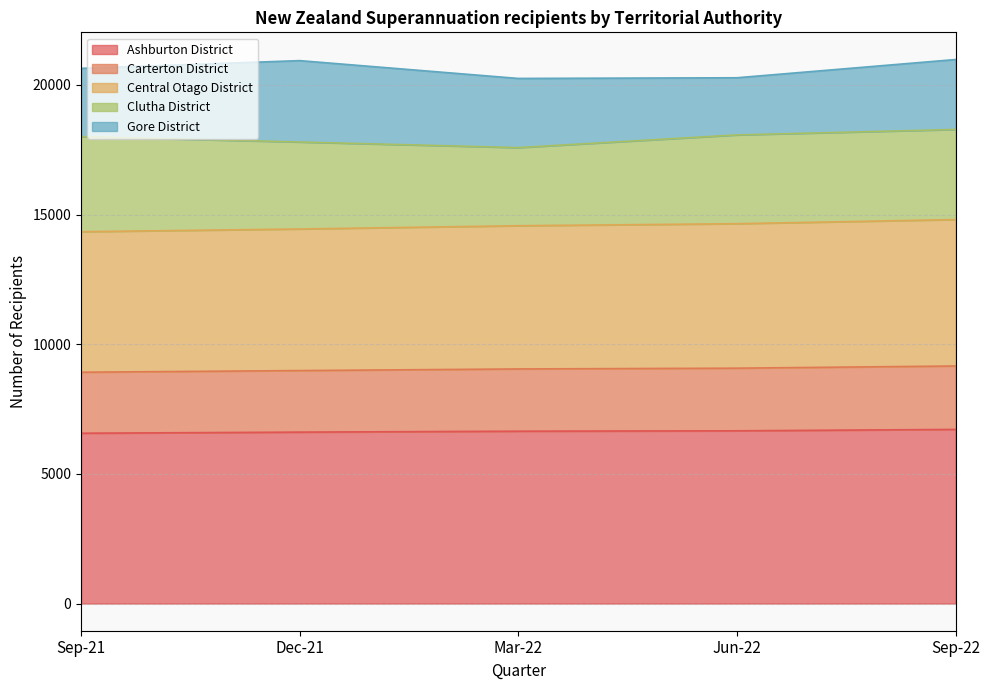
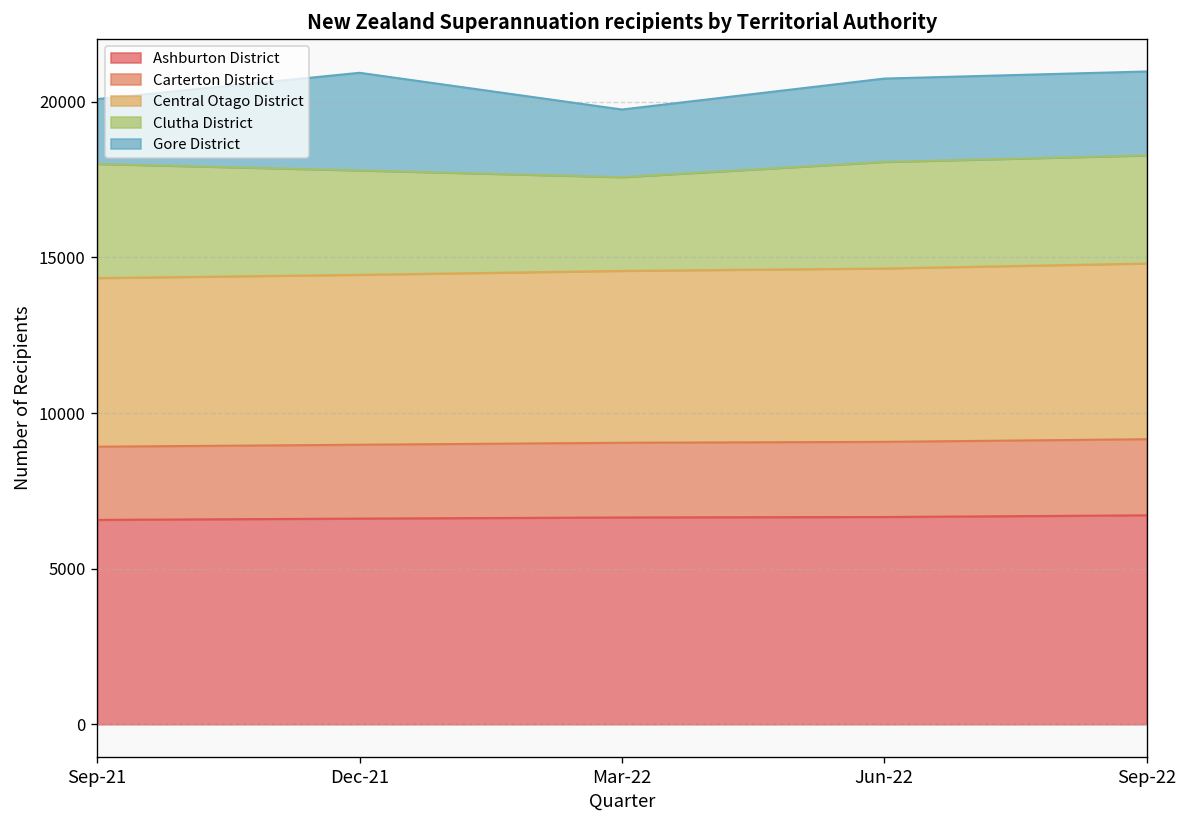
  {
    "Clutha District": {
      "Sep-21": 3700,
      "Dec-21": 3400,
      "Mar-22": 3000,
      "Jun-22": 3400,
      "Sep-22": 3500
    },
    "Gore District": {
-     "Sep-21": 2600,
+     "Sep-21": 2100,
      "Dec-21": 3100,
-     "Mar-22": 2700,
-     "Jun-22": 2200,
+     "Mar-22": 2200,
+     "Jun-22": 2700,
      "Sep-22": 2700
    }
  }
